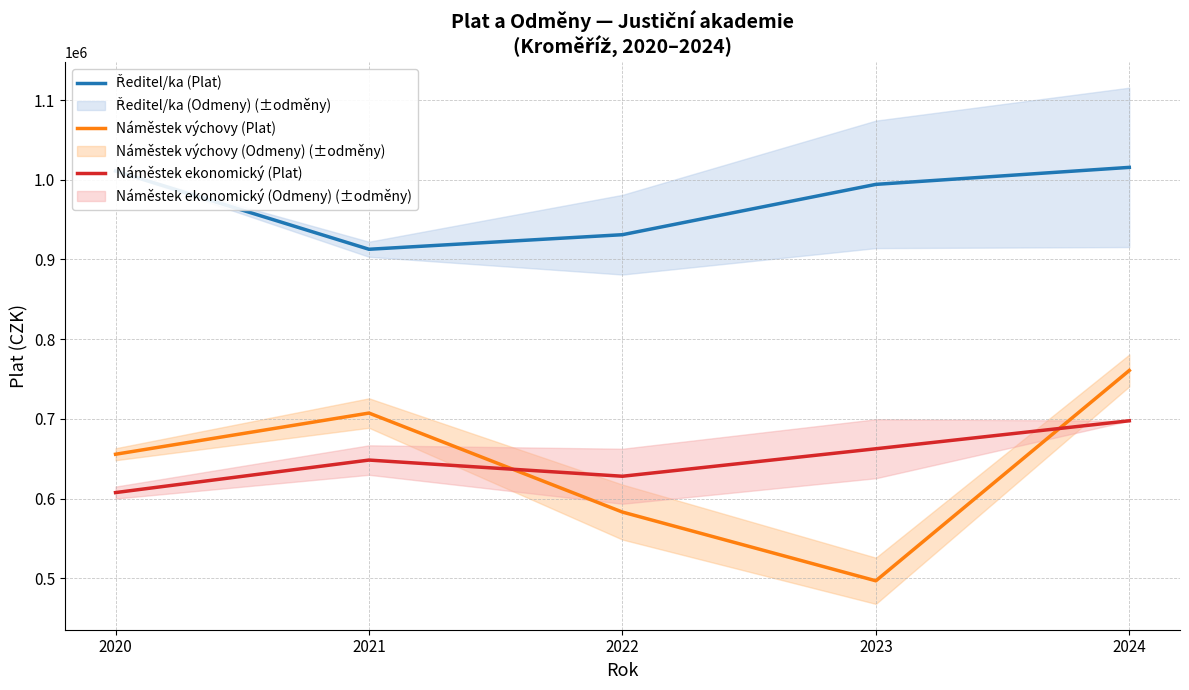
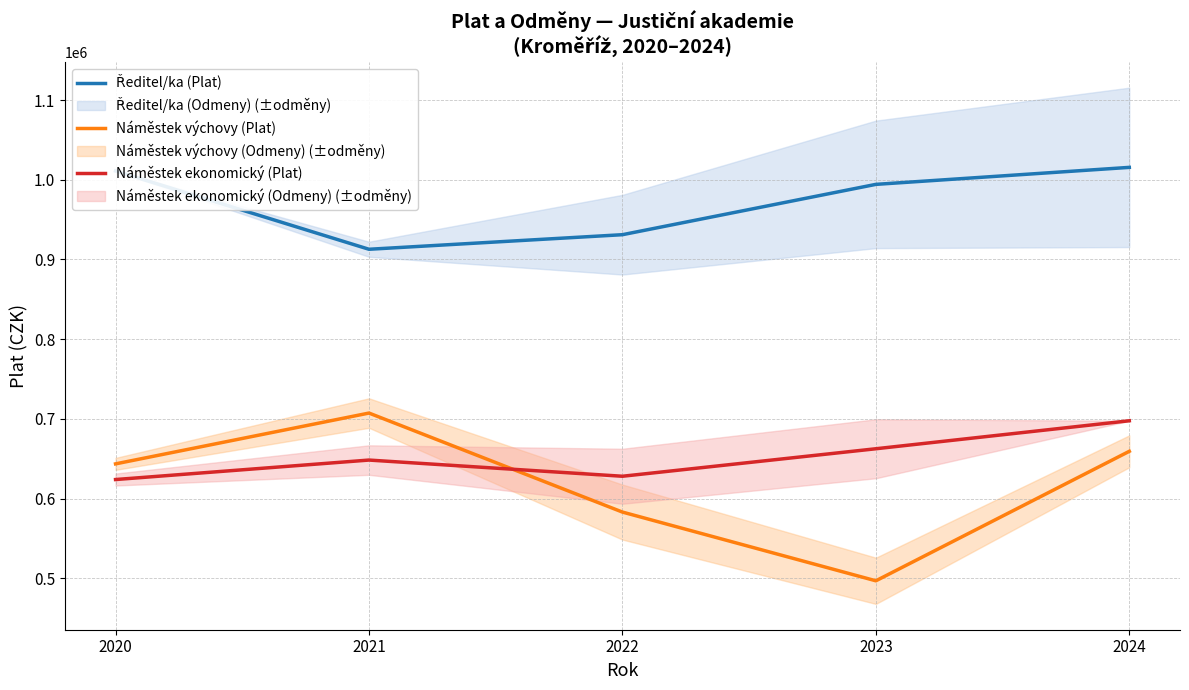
  {
    "Ředitel/ka (Plat)": {
      "2021": 910000,
      "2022": 930000,
      "2023": 990000,
      "2024": 1020000
    },
    "Náměstek výchovy (Plat)": {
-     "2020": 660000,
+     "2020": 640000,
      "2021": 710000,
      "2022": 580000,
      "2023": 500000,
-     "2024": 760000
+     "2024": 660000
    },
    "Náměstek ekonomický (Plat)": {
-     "2020": 610000,
+     "2020": 620000,
      "2021": 650000,
      "2022": 630000,
      "2023": 660000
    }
  }
